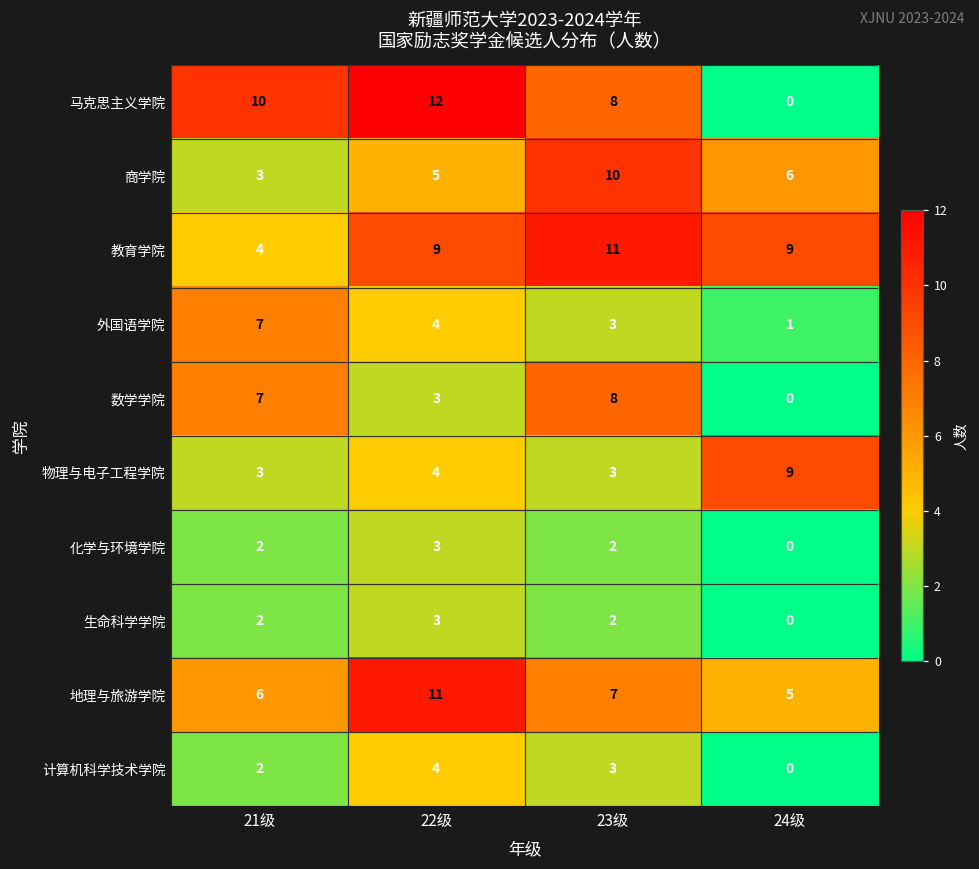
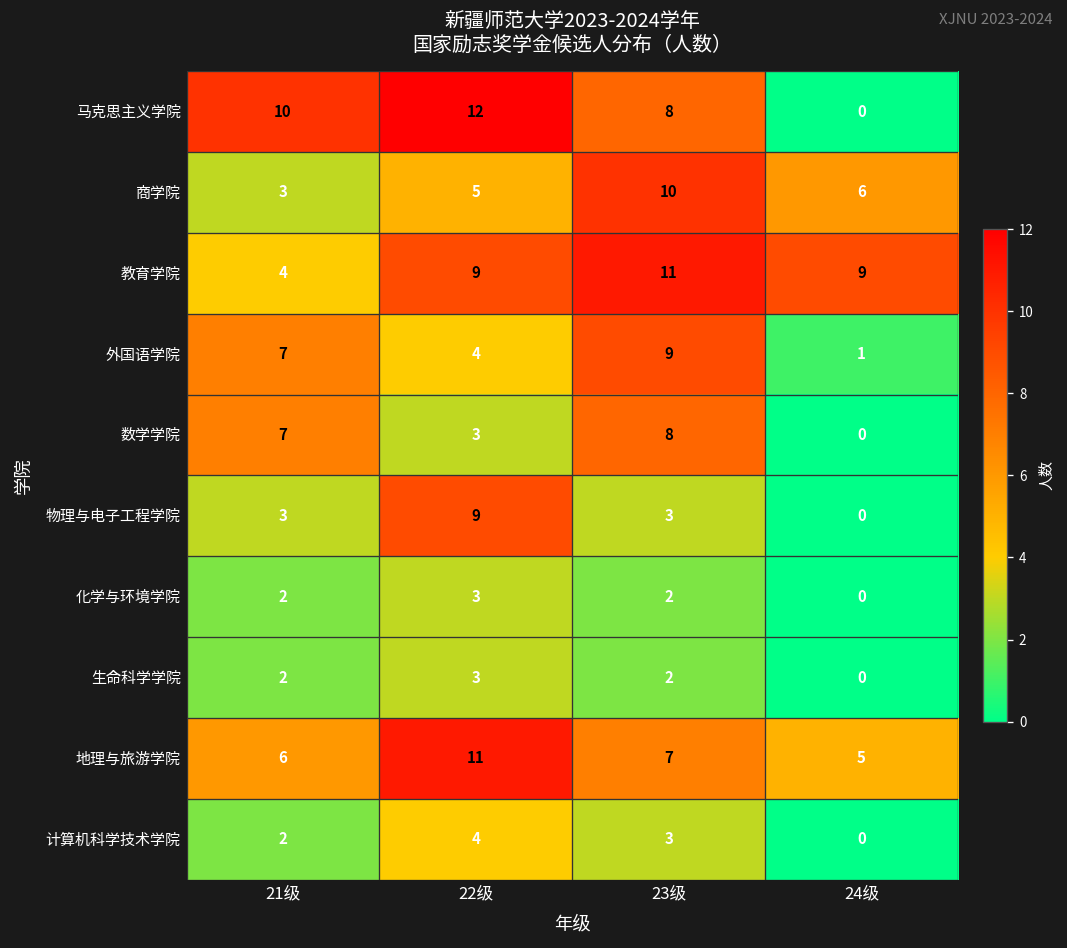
  {
    "马克思主义学院": {
      "21级": 10,
      "22级": 12,
      "23级": 8,
      "24级": 0
    },
    "商学院": {
      "21级": 3,
      "22级": 5,
      "23级": 10,
      "24级": 6
    },
    "教育学院": {
      "21级": 4,
      "22级": 9,
      "23级": 11,
      "24级": 9
    },
    "外国语学院": {
      "21级": 7,
      "22级": 4,
-     "23级": 3,
+     "23级": 9,
      "24级": 1
    },
    "数学学院": {
      "21级": 7,
      "22级": 3,
      "23级": 8,
      "24级": 0
    },
    "物理与电子工程学院": {
      "21级": 3,
-     "22级": 4,
+     "22级": 9,
      "23级": 3,
-     "24级": 9
+     "24级": 0
    },
    "化学与环境学院": {
      "21级": 2,
      "22级": 3,
      "23级": 2,
      "24级": 0
    },
    "生命科学学院": {
      "21级": 2,
      "22级": 3,
      "23级": 2,
      "24级": 0
    },
    "地理与旅游学院": {
      "21级": 6,
      "22级": 11,
      "23级": 7,
      "24级": 5
    },
    "计算机科学技术学院": {
      "21级": 2,
      "22级": 4,
      "23级": 3,
      "24级": 0
    }
  }
